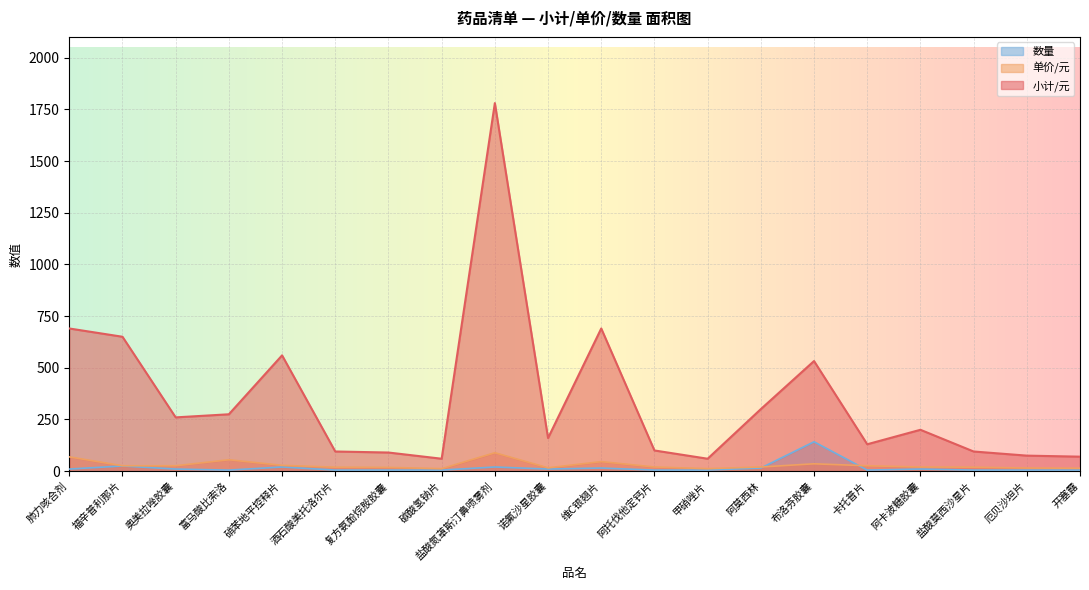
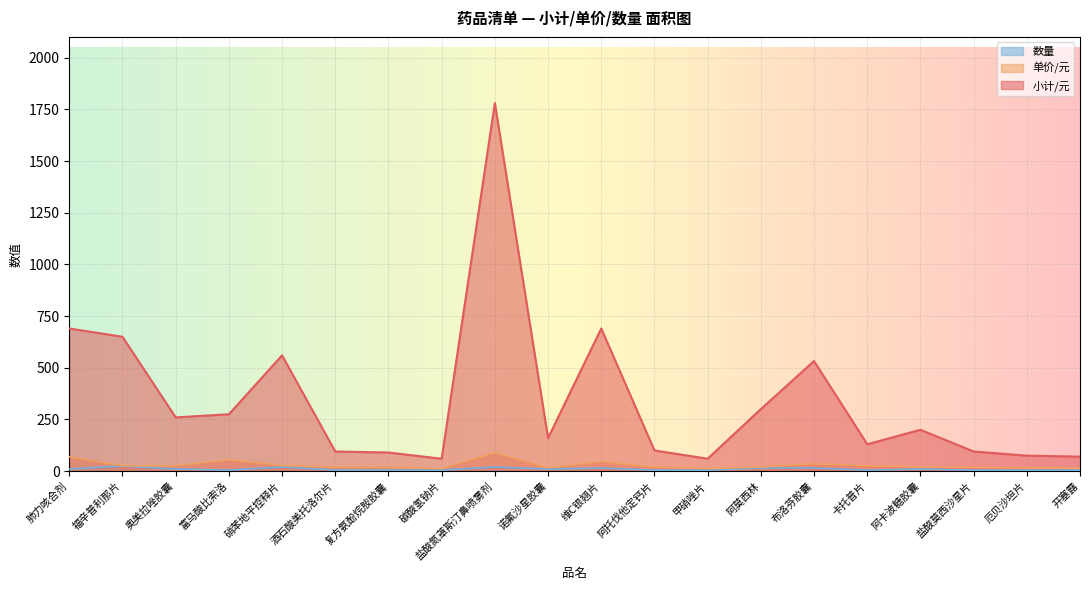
  {
    "数量": {
      "肺力咳合剂": 10,
      "奥美拉唑胶囊": 10,
      "富马酸比索洛": 10,
      "酒石酸美托洛尔片": 10,
      "复方氨酚烷胺胶囊": 10,
      "盐酸氮䓬斯汀鼻喷雾剂": 20,
      "维C银翘片": 20,
      "阿托伐他定钙片": 10,
-     "布洛芬胶囊": 140,
+     "布洛芬胶囊": 20,
      "卡托普片": 10,
      "盐酸莫西沙星片": 10
    }
  }
